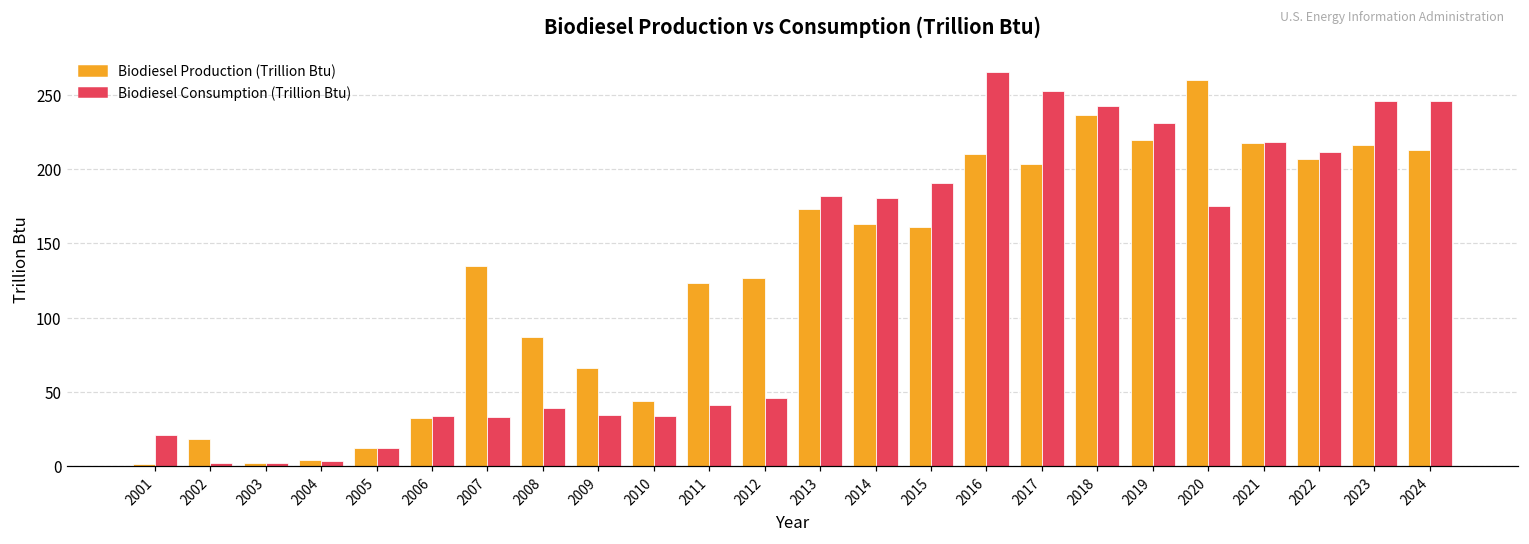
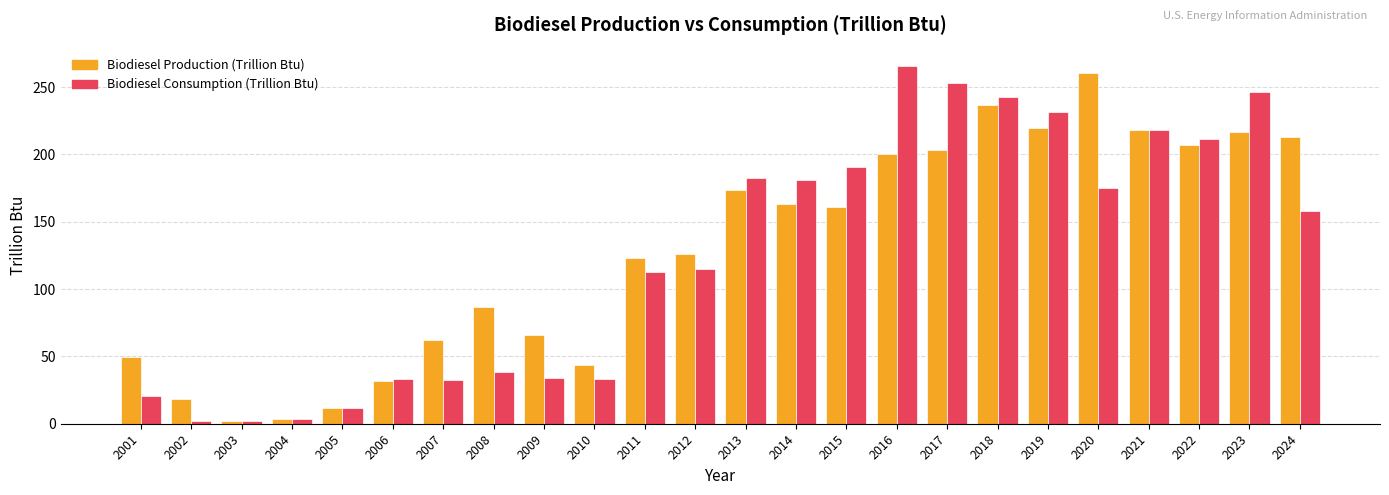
  {
    "Biodiesel Production (Trillion Btu)": {
-     "2001": 1,
+     "2001": 49,
      "2002": 18,
      "2004": 4,
      "2005": 12,
      "2006": 32,
-     "2007": 135,
+     "2007": 62,
      "2008": 87,
      "2009": 66,
      "2010": 44,
      "2011": 123,
      "2012": 126,
      "2013": 173,
      "2014": 163,
      "2015": 161,
-     "2016": 210,
+     "2016": 200,
      "2017": 204,
      "2018": 237,
      "2019": 220,
      "2020": 260,
      "2021": 218,
      "2022": 207,
      "2023": 217,
      "2024": 213
    },
    "Biodiesel Consumption (Trillion Btu)": {
      "2001": 21,
      "2002": 2,
      "2004": 3,
      "2005": 12,
      "2006": 33,
      "2007": 33,
      "2008": 39,
      "2009": 34,
      "2010": 33,
-     "2011": 41,
-     "2012": 46,
+     "2011": 113,
+     "2012": 115,
      "2013": 182,
      "2014": 181,
      "2015": 191,
      "2016": 266,
      "2017": 253,
      "2018": 243,
      "2019": 231,
      "2020": 175,
      "2021": 218,
      "2022": 212,
      "2023": 246,
-     "2024": 246
+     "2024": 158
    }
  }
